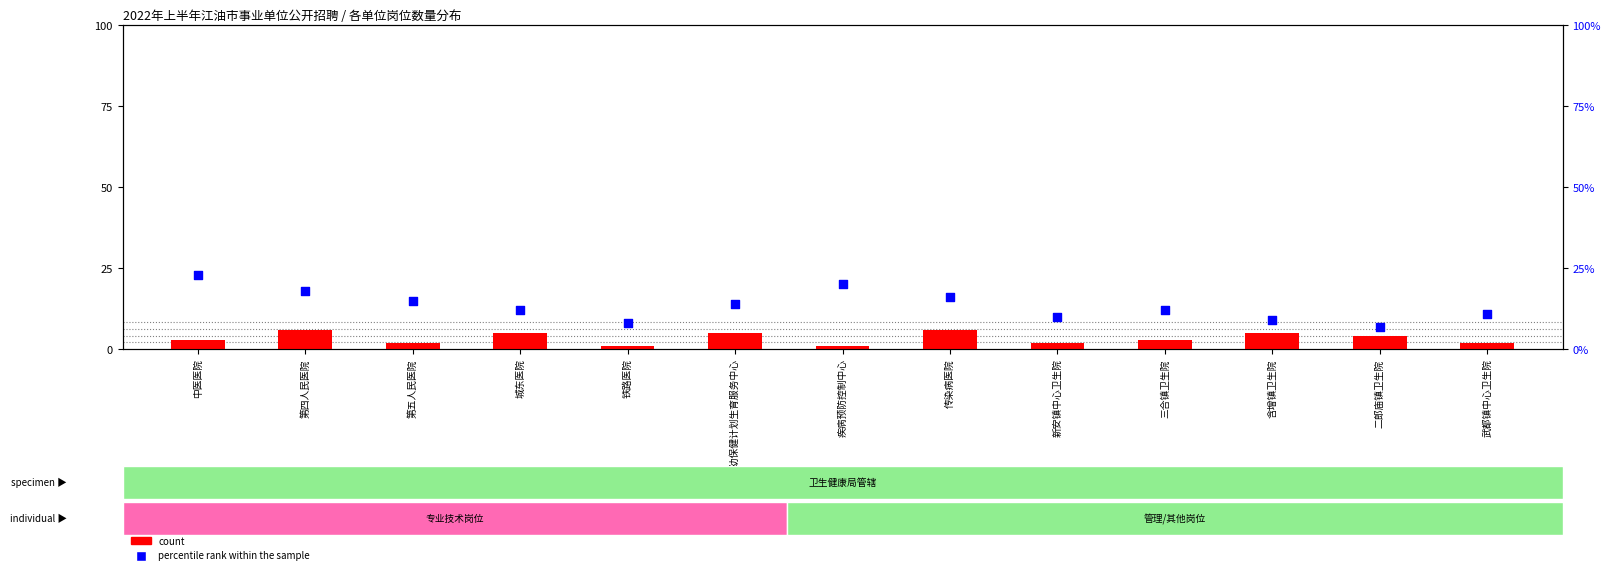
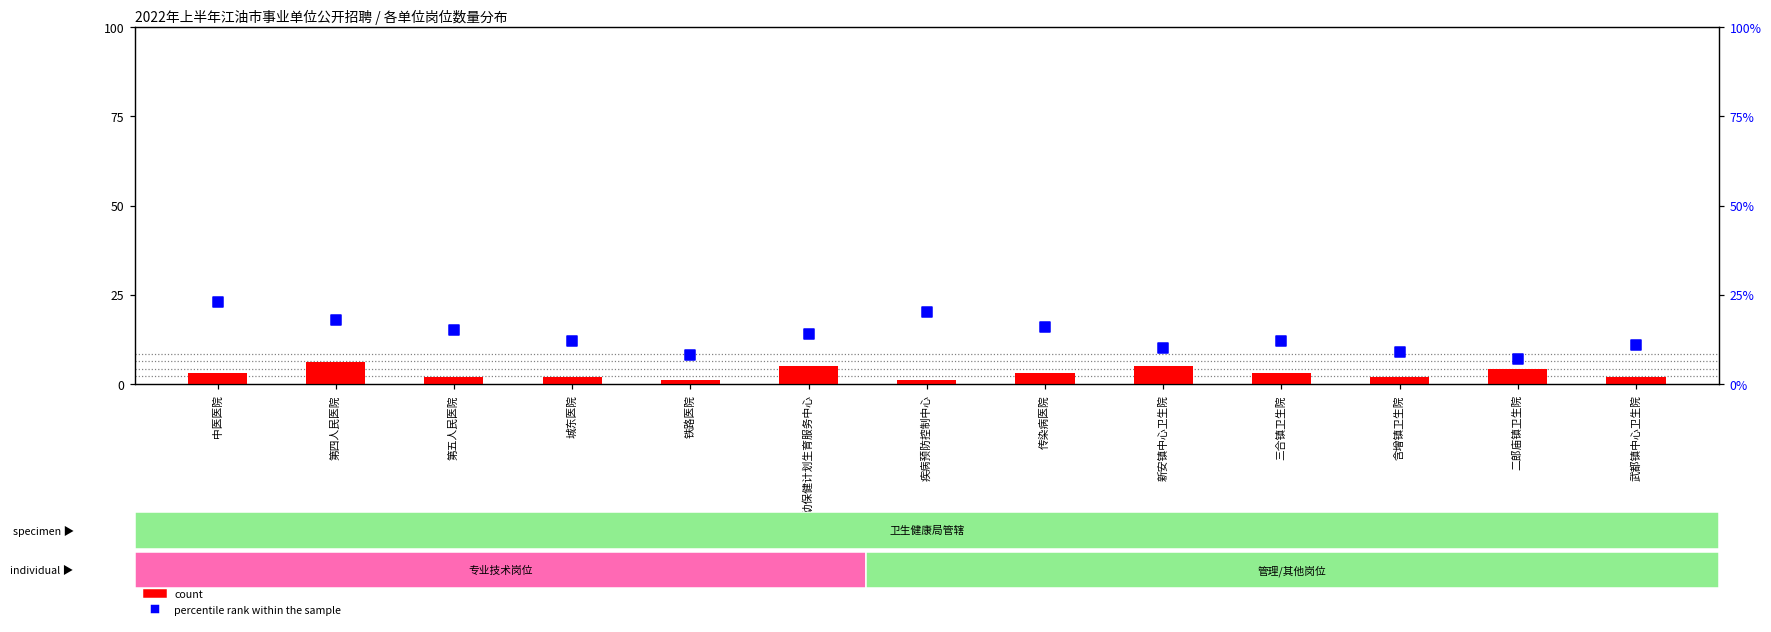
  {
    "count": {
      "中医医院": 3,
      "第四人民医院": 6,
      "第五人民医院": 2,
-     "城东医院": 5,
+     "城东医院": 2,
      "铁路医院": 1,
      "妇幼保健计划生育服务中心": 5,
      "疾病预防控制中心": 1,
-     "传染病医院": 6,
-     "新安镇中心卫生院": 2,
+     "传染病医院": 3,
+     "新安镇中心卫生院": 5,
      "三合镇卫生院": 3,
-     "含增镇卫生院": 5,
+     "含增镇卫生院": 2,
      "二郎庙镇卫生院": 4,
      "武都镇中心卫生院": 2
    }
  }
